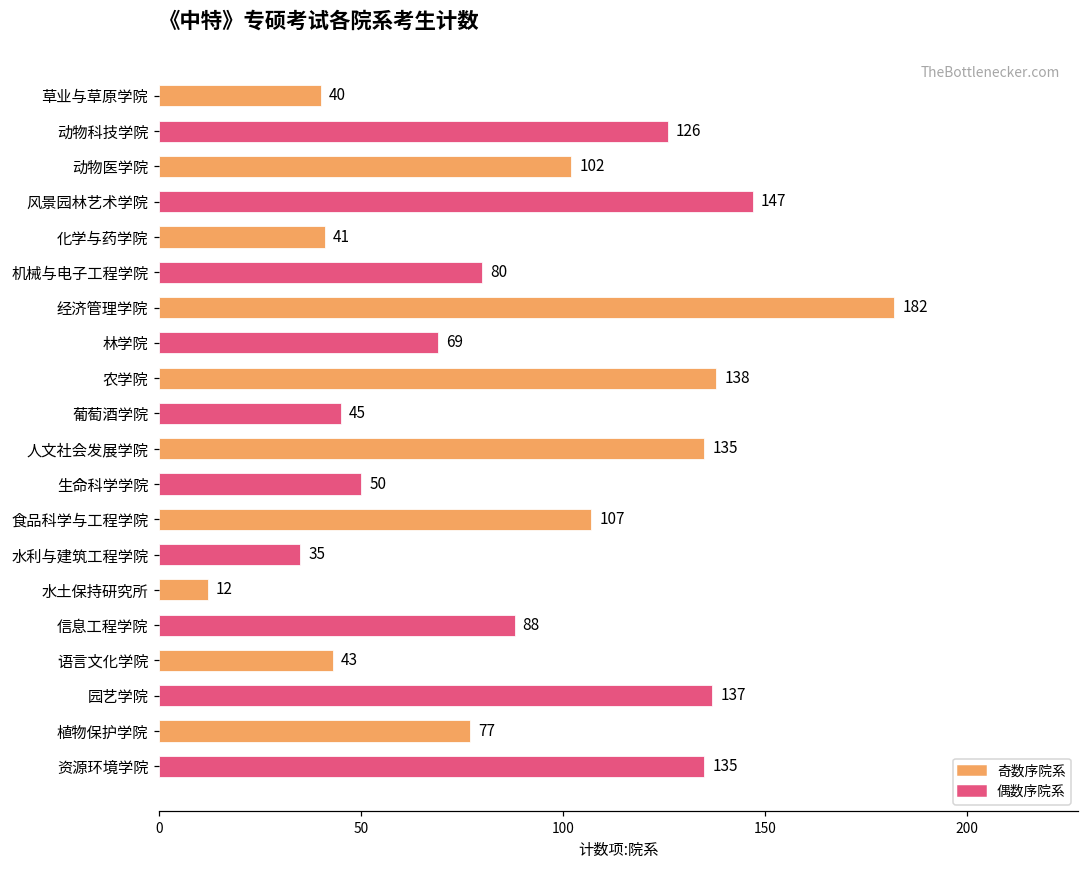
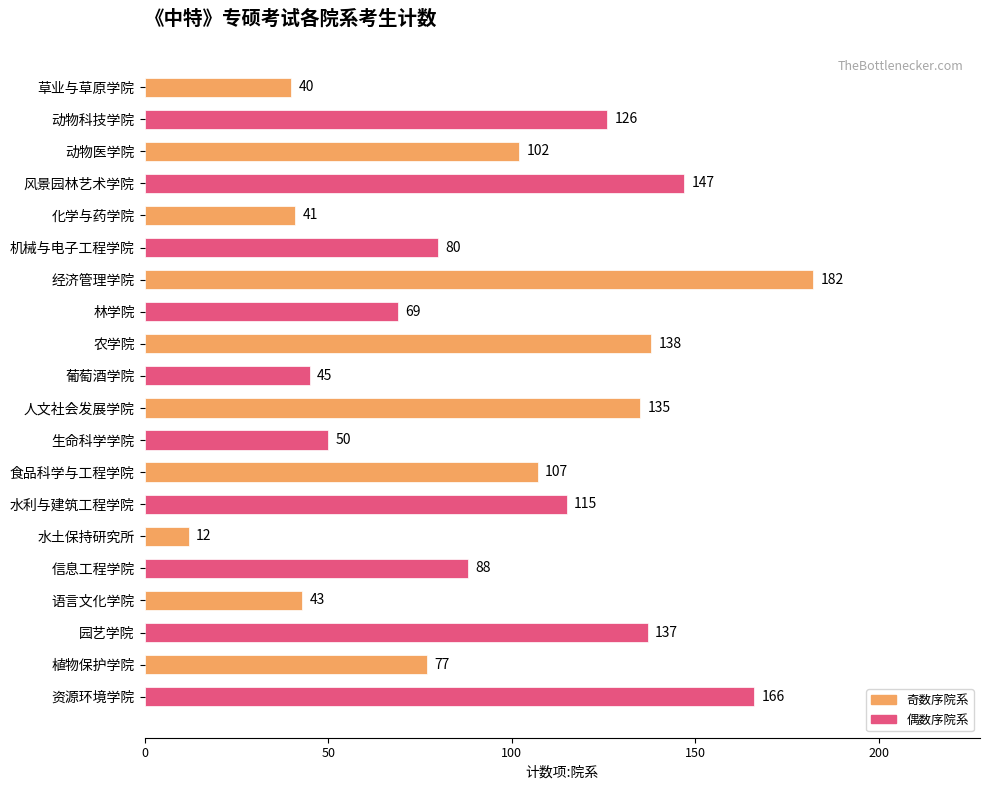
  {
    "草业与草原学院": 40,
    "动物科技学院": 126,
    "动物医学院": 102,
    "风景园林艺术学院": 147,
    "化学与药学院": 41,
    "机械与电子工程学院": 80,
    "经济管理学院": 182,
    "林学院": 69,
    "农学院": 138,
    "葡萄酒学院": 45,
    "人文社会发展学院": 135,
    "生命科学学院": 50,
    "食品科学与工程学院": 107,
-   "水利与建筑工程学院": 35,
+   "水利与建筑工程学院": 115,
    "水土保持研究所": 12,
    "信息工程学院": 88,
    "语言文化学院": 43,
    "园艺学院": 137,
    "植物保护学院": 77,
-   "资源环境学院": 135
+   "资源环境学院": 166
  }
